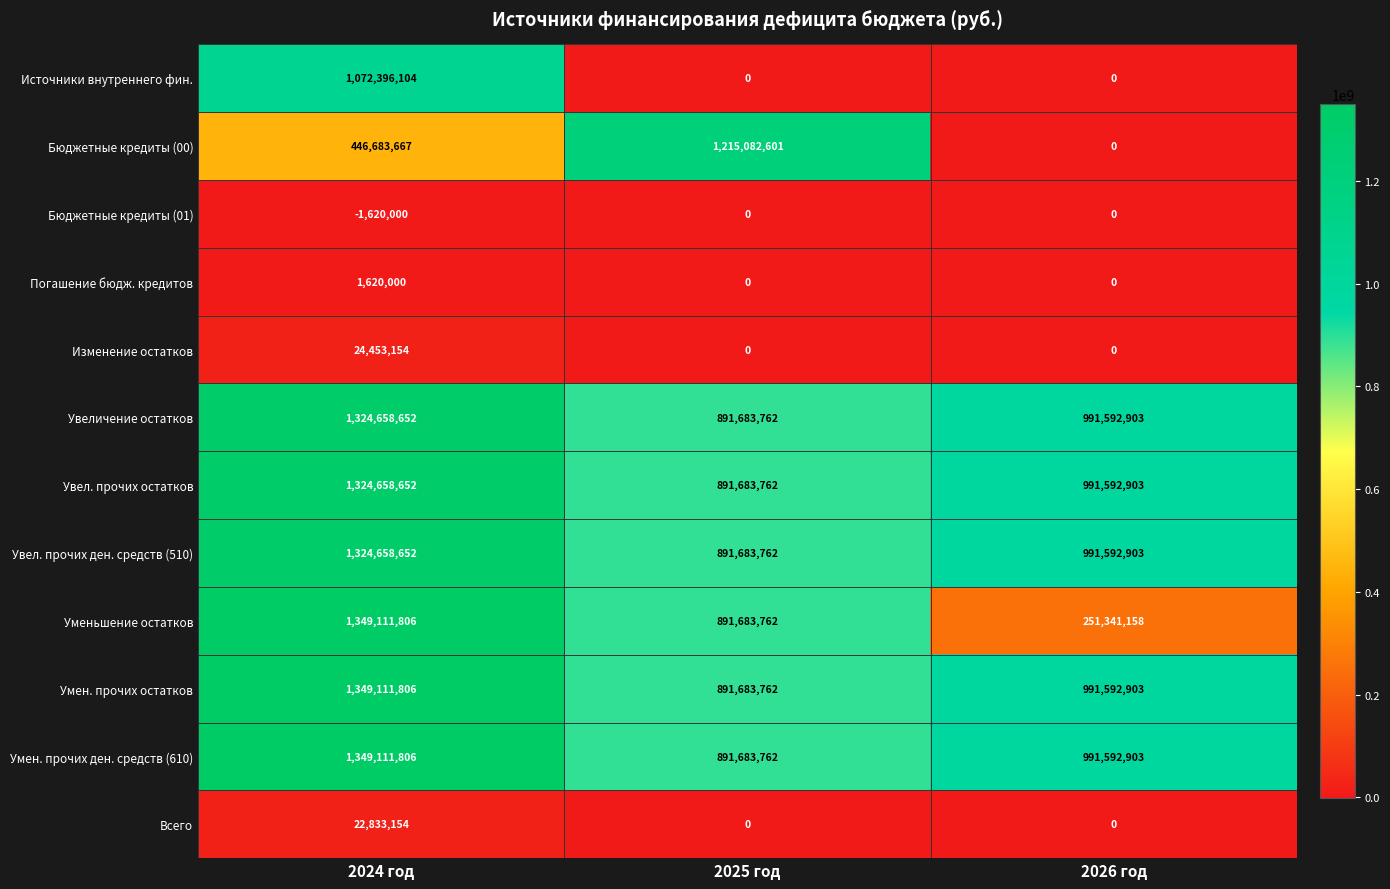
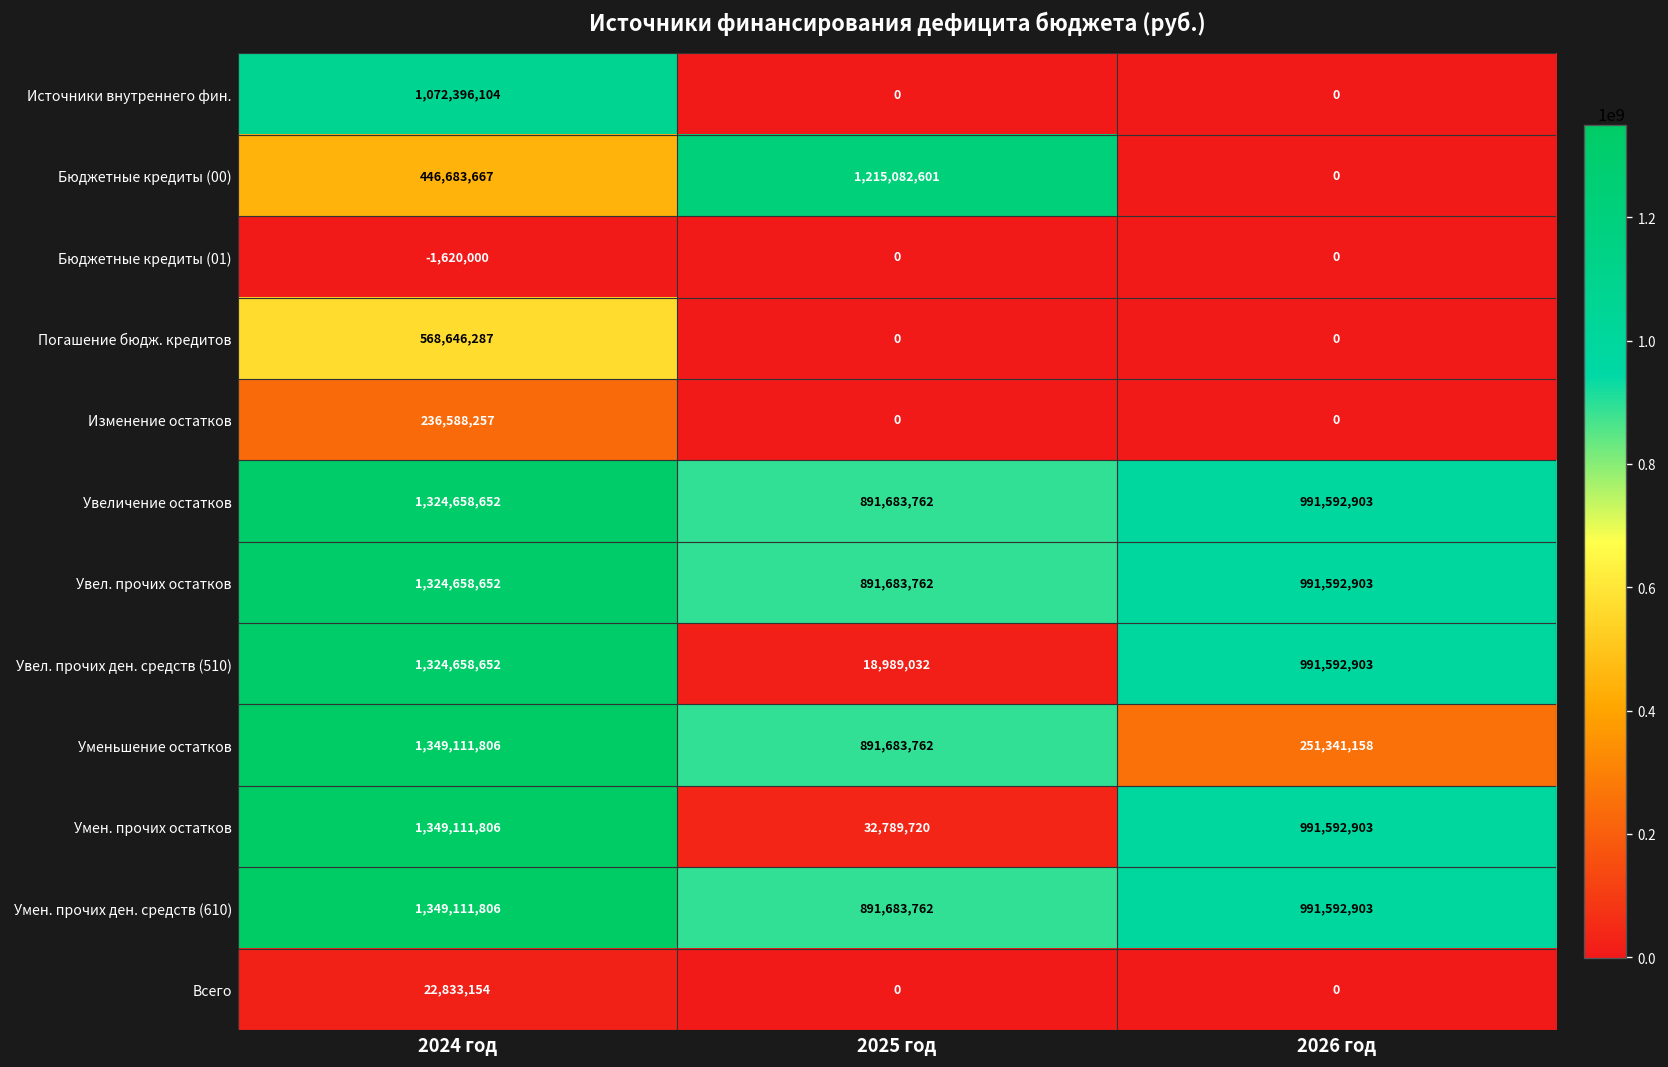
  {
    "Источники внутреннего фин.": {
      "2024 год": "1,072,396,104",
      "2025 год": "0",
      "2026 год": "0"
    },
    "Бюджетные кредиты (00)": {
      "2024 год": "446,683,667",
      "2025 год": "1,215,082,601",
      "2026 год": "0"
    },
    "Бюджетные кредиты (01)": {
      "2024 год": "-1,620,000",
      "2025 год": "0",
      "2026 год": "0"
    },
    "Погашение бюдж. кредитов": {
-     "2024 год": "1,620,000",
+     "2024 год": "568,646,287",
      "2025 год": "0",
      "2026 год": "0"
    },
    "Изменение остатков": {
-     "2024 год": "24,453,154",
+     "2024 год": "236,588,257",
      "2025 год": "0",
      "2026 год": "0"
    },
    "Увеличение остатков": {
      "2024 год": "1,324,658,652",
      "2025 год": "891,683,762",
      "2026 год": "991,592,903"
    },
    "Увел. прочих остатков": {
      "2024 год": "1,324,658,652",
      "2025 год": "891,683,762",
      "2026 год": "991,592,903"
    },
    "Увел. прочих ден. средств (510)": {
      "2024 год": "1,324,658,652",
-     "2025 год": "891,683,762",
+     "2025 год": "18,989,032",
      "2026 год": "991,592,903"
    },
    "Уменьшение остатков": {
      "2024 год": "1,349,111,806",
      "2025 год": "891,683,762",
      "2026 год": "251,341,158"
    },
    "Умен. прочих остатков": {
      "2024 год": "1,349,111,806",
-     "2025 год": "891,683,762",
+     "2025 год": "32,789,720",
      "2026 год": "991,592,903"
    },
    "Умен. прочих ден. средств (610)": {
      "2024 год": "1,349,111,806",
      "2025 год": "891,683,762",
      "2026 год": "991,592,903"
    },
    "Всего": {
      "2024 год": "22,833,154",
      "2025 год": "0",
      "2026 год": "0"
    }
  }
